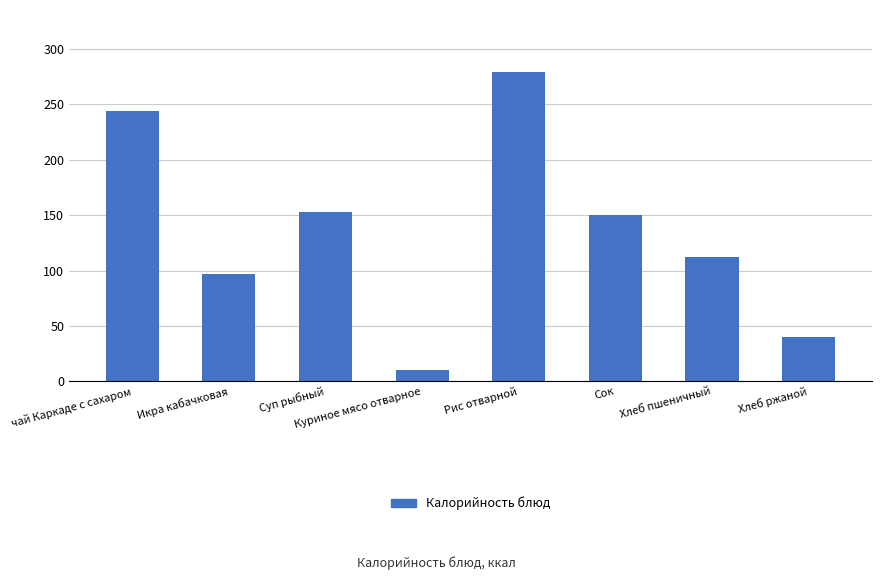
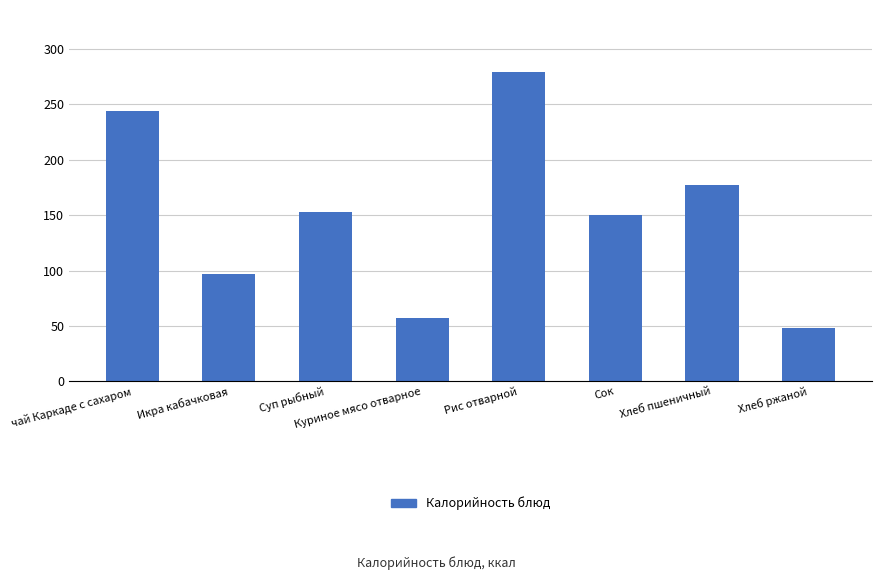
  {
    "чай Каркаде с сахаром": 244,
    "Икра кабачковая": 97,
    "Суп рыбный": 153,
-   "Куриное мясо отварное": 10,
+   "Куриное мясо отварное": 57,
    "Рис отварной": 279,
    "Сок": 150,
-   "Хлеб пшеничный": 112,
-   "Хлеб ржаной": 40
+   "Хлеб пшеничный": 177,
+   "Хлеб ржаной": 48
  }
